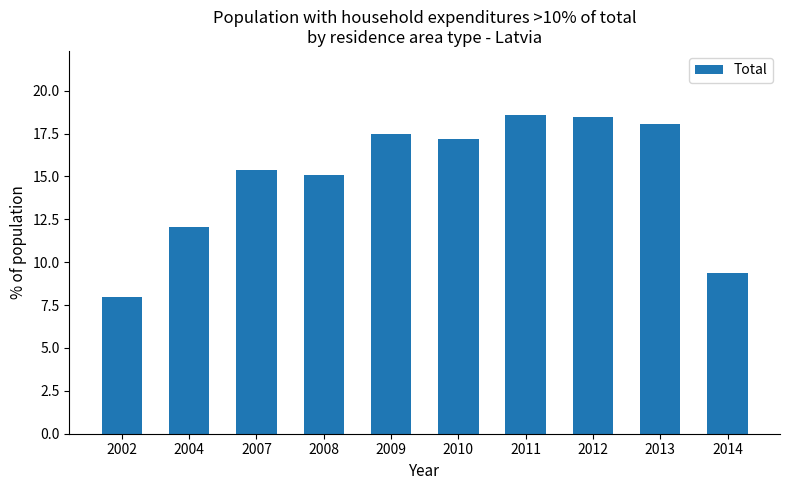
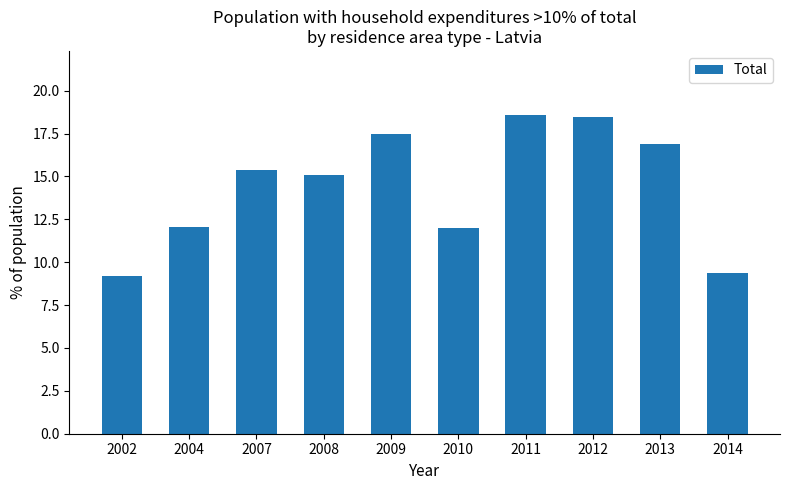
  {
-   "2002": 8.0,
+   "2002": 9.2,
    "2004": 12.1,
    "2007": 15.4,
    "2008": 15.1,
    "2009": 17.5,
-   "2010": 17.2,
+   "2010": 12.0,
    "2011": 18.6,
    "2012": 18.5,
-   "2013": 18.0,
+   "2013": 16.9,
    "2014": 9.4
  }
